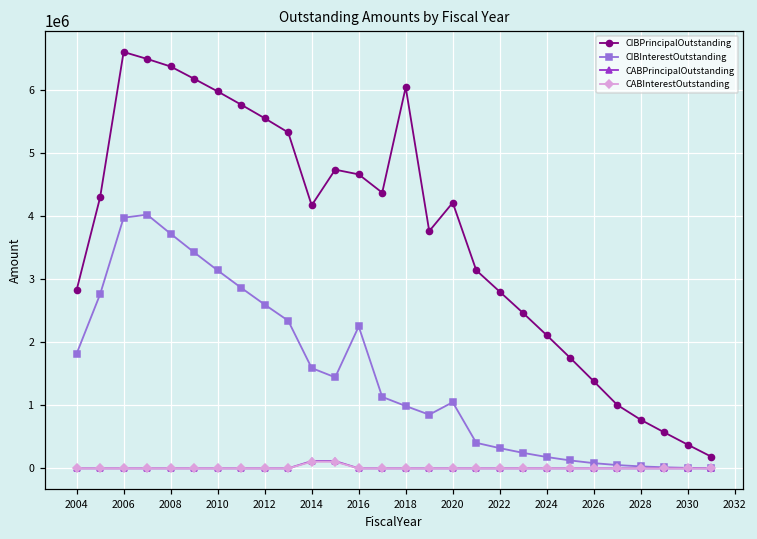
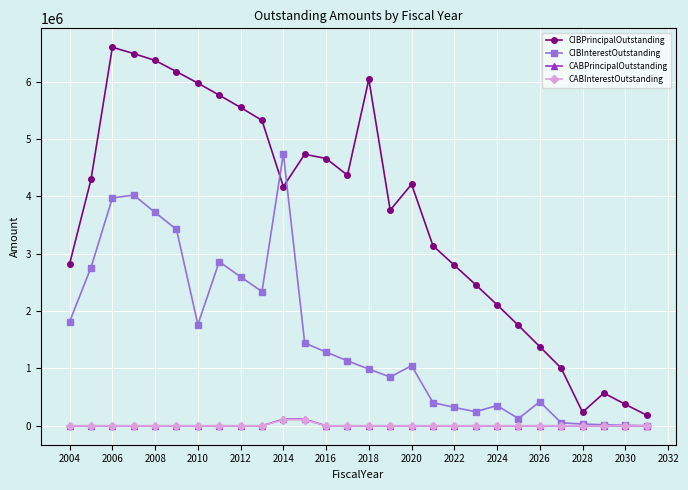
  {
    "CIBPrincipalOutstanding": {
      "2004": 2800000,
      "2006": 6600000,
      "2008": 6400000,
      "2010": 6000000,
      "2012": 5600000,
      "2014": 4200000,
      "2016": 4700000,
      "2018": 6000000,
      "2020": 4200000,
      "2022": 2800000,
      "2024": 2100000,
      "2026": 1400000,
-     "2028": 800000,
+     "2028": 200000,
      "2030": 400000
    },
    "CIBInterestOutstanding": {
      "2004": 1800000,
      "2006": 4000000,
      "2008": 3700000,
-     "2010": 3100000,
+     "2010": 1800000,
      "2012": 2600000,
-     "2014": 1600000,
-     "2016": 2200000,
+     "2014": 4700000,
+     "2016": 1300000,
      "2018": 1000000,
      "2020": 1000000,
      "2022": 300000,
-     "2024": 200000,
-     "2026": 100000
+     "2024": 400000,
+     "2026": 400000
    }
  }
